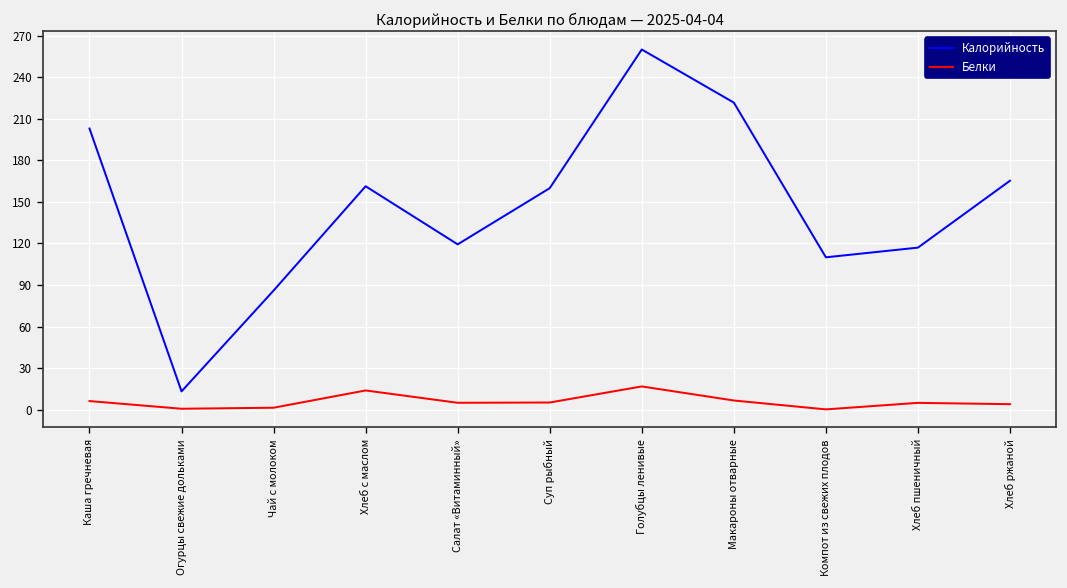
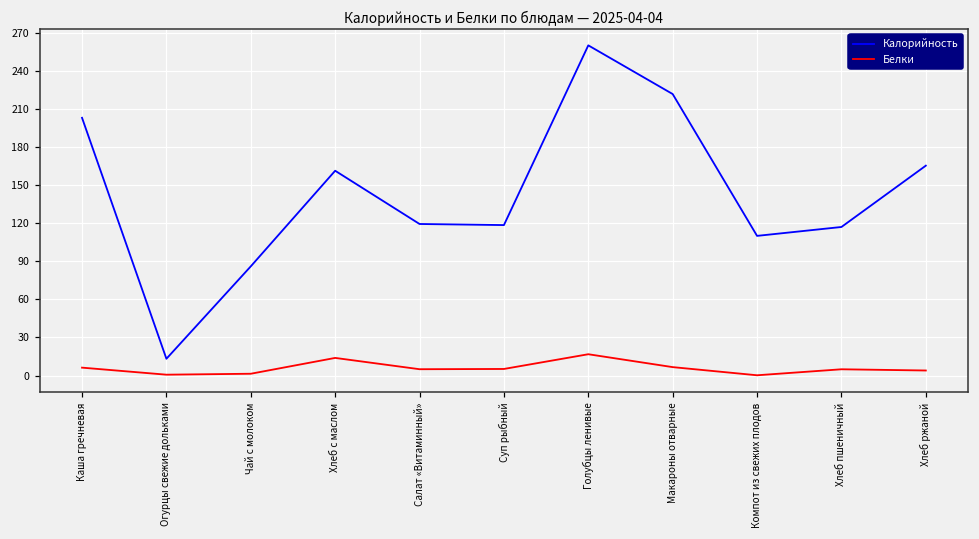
  {
    "Калорийность": {
      "Каша гречневая": 203,
      "Огурцы свежие дольками": 13,
      "Чай с молоком": 86,
      "Хлеб с маслом": 161,
      "Салат «Витаминный»": 119,
-     "Суп рыбный": 160,
+     "Суп рыбный": 119,
      "Голубцы ленивые": 260,
      "Макароны отварные": 222,
      "Компот из свежих плодов": 110,
      "Хлеб пшеничный": 117,
      "Хлеб ржаной": 165
    },
    "Белки": {
      "Каша гречневая": 6,
      "Огурцы свежие дольками": 1,
      "Чай с молоком": 1,
      "Хлеб с маслом": 14,
      "Салат «Витаминный»": 5,
      "Суп рыбный": 5,
      "Голубцы ленивые": 17,
      "Макароны отварные": 7,
      "Компот из свежих плодов": 0,
      "Хлеб пшеничный": 5,
      "Хлеб ржаной": 4
    }
  }
